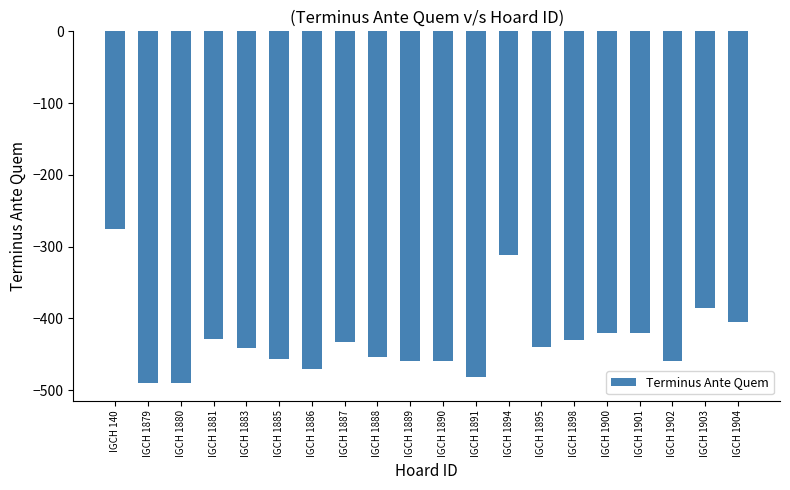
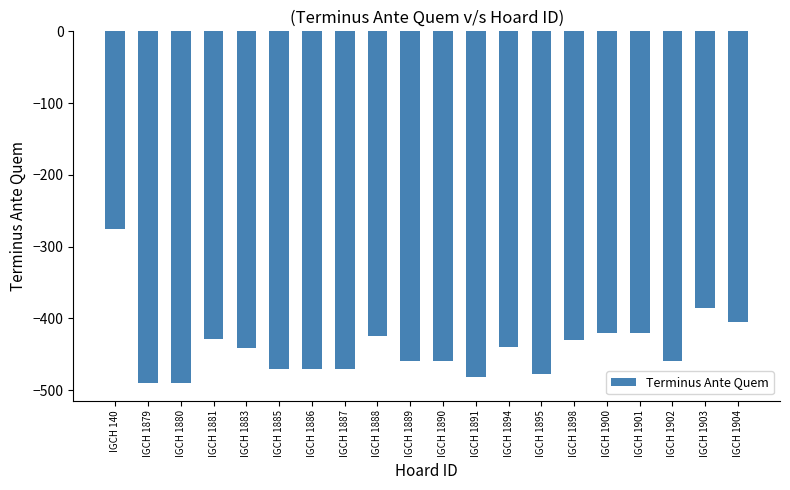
  {
    "IGCH 140": -280,
    "IGCH 1879": -490,
    "IGCH 1880": -490,
    "IGCH 1881": -430,
    "IGCH 1883": -440,
-   "IGCH 1885": -460,
+   "IGCH 1885": -470,
    "IGCH 1886": -470,
-   "IGCH 1887": -430,
-   "IGCH 1888": -450,
+   "IGCH 1887": -470,
+   "IGCH 1888": -430,
    "IGCH 1889": -460,
    "IGCH 1890": -460,
    "IGCH 1891": -480,
-   "IGCH 1894": -310,
-   "IGCH 1895": -440,
+   "IGCH 1894": -440,
+   "IGCH 1895": -480,
    "IGCH 1898": -430,
    "IGCH 1900": -420,
    "IGCH 1901": -420,
    "IGCH 1902": -460,
    "IGCH 1903": -390,
    "IGCH 1904": -410
  }
